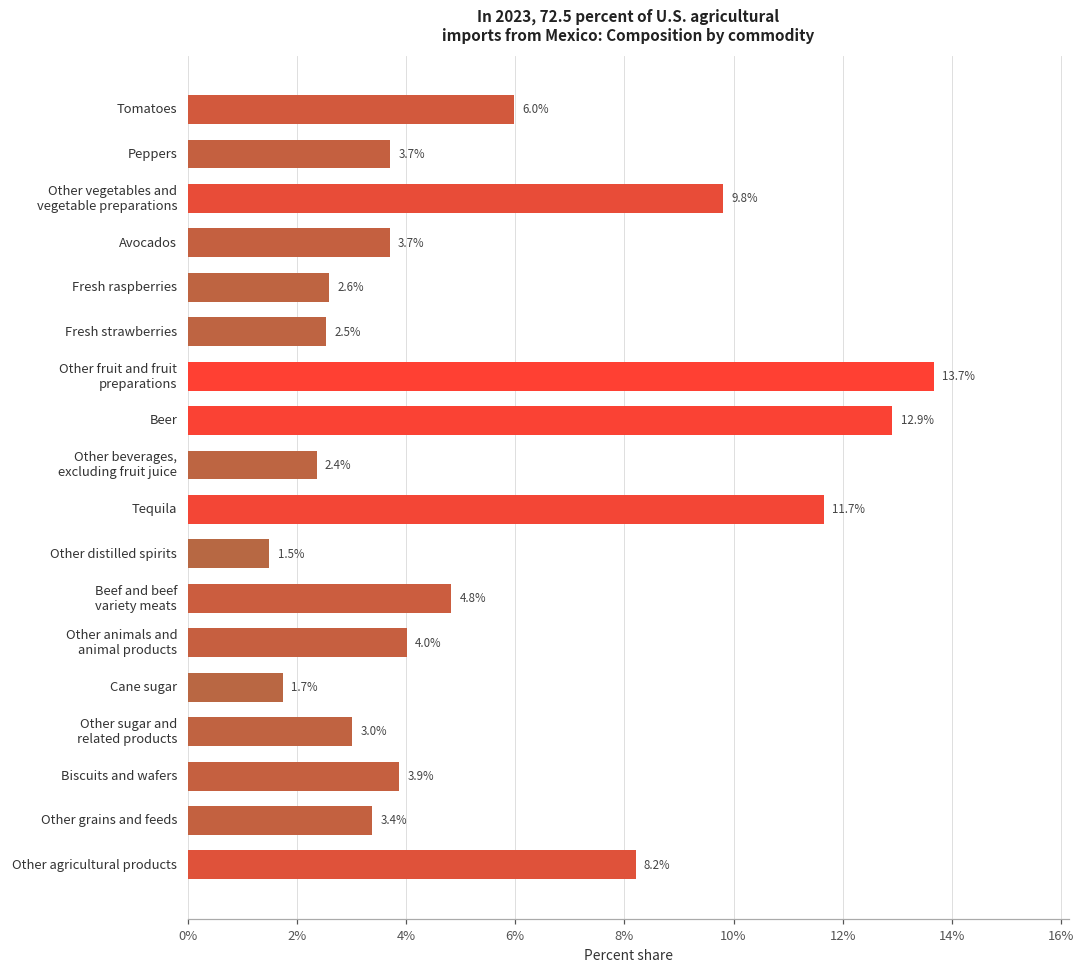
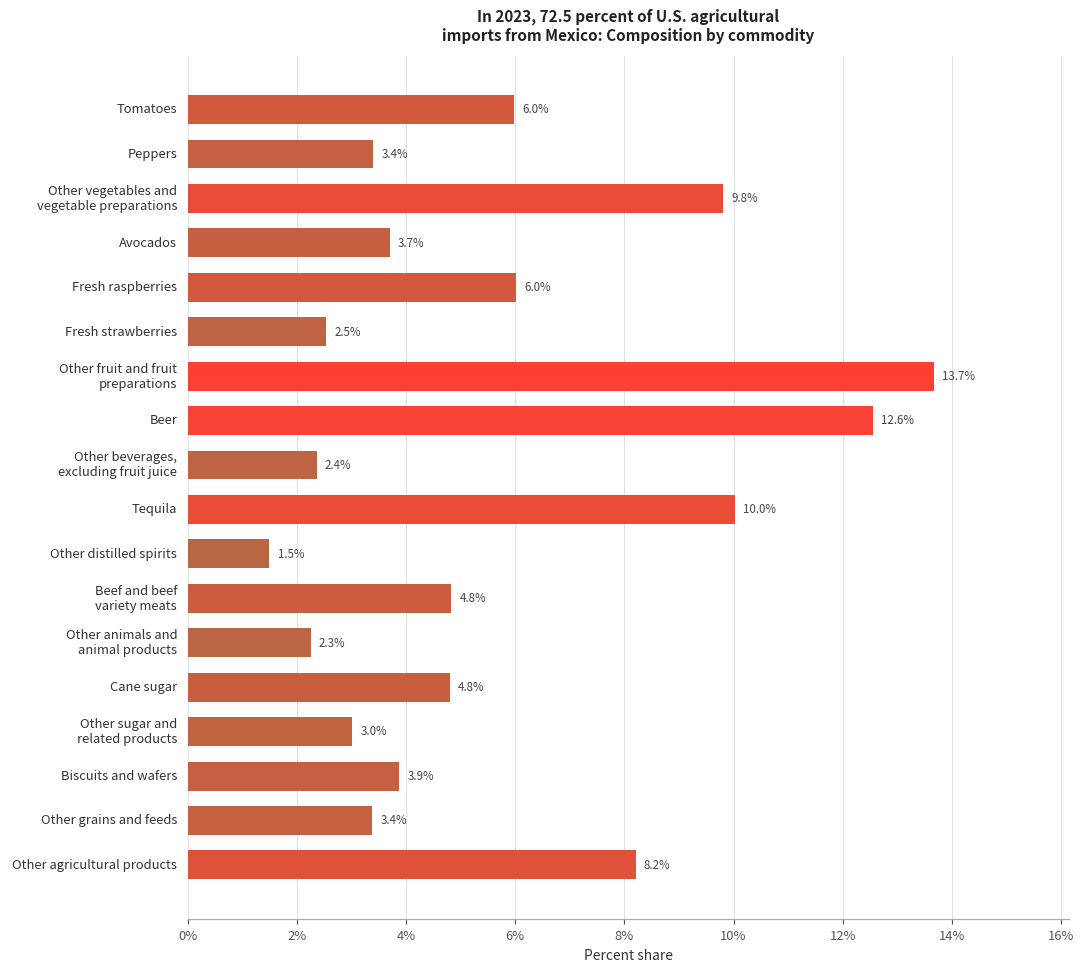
  {
    "Tomatoes": "6.0%",
-   "Peppers": "3.7%",
+   "Peppers": "3.4%",
    "Other vegetables and vegetable preparations": "9.8%",
    "Avocados": "3.7%",
-   "Fresh raspberries": "2.6%",
+   "Fresh raspberries": "6.0%",
    "Fresh strawberries": "2.5%",
    "Other fruit and fruit preparations": "13.7%",
-   "Beer": "12.9%",
+   "Beer": "12.6%",
    "Other beverages, excluding fruit juice": "2.4%",
-   "Tequila": "11.7%",
+   "Tequila": "10.0%",
    "Other distilled spirits": "1.5%",
    "Beef and beef variety meats": "4.8%",
-   "Other animals and animal products": "4.0%",
-   "Cane sugar": "1.7%",
+   "Other animals and animal products": "2.3%",
+   "Cane sugar": "4.8%",
    "Other sugar and related products": "3.0%",
    "Biscuits and wafers": "3.9%",
    "Other grains and feeds": "3.4%",
    "Other agricultural products": "8.2%"
  }
